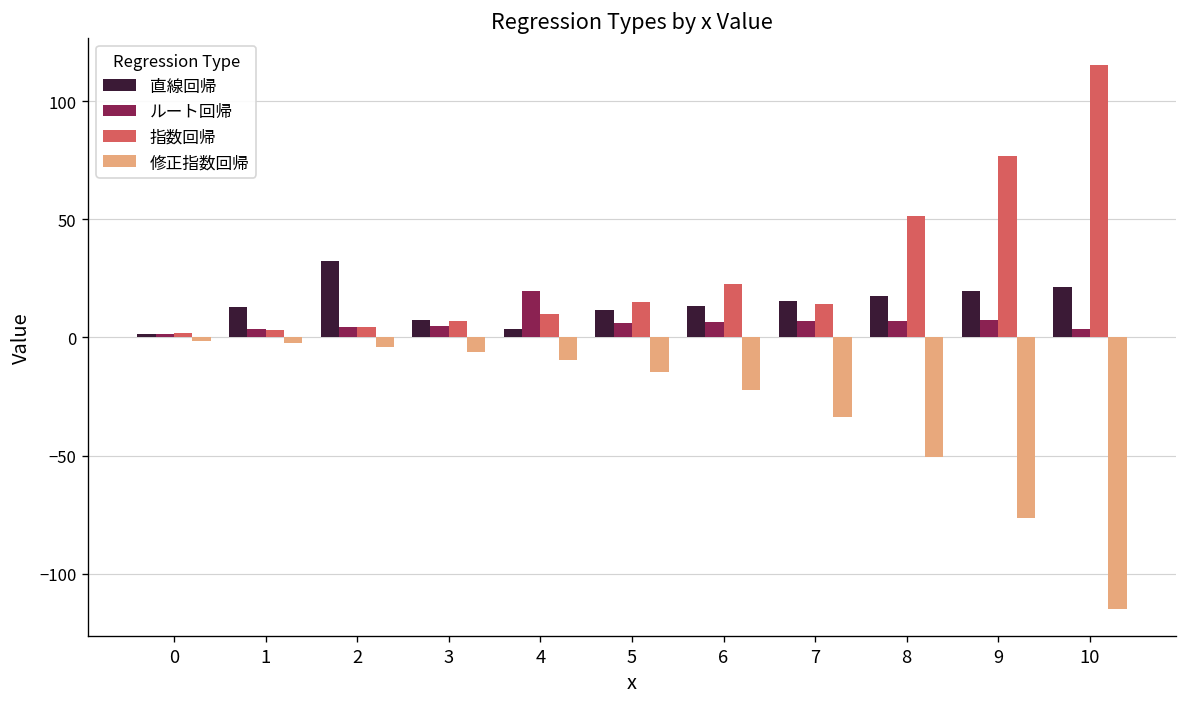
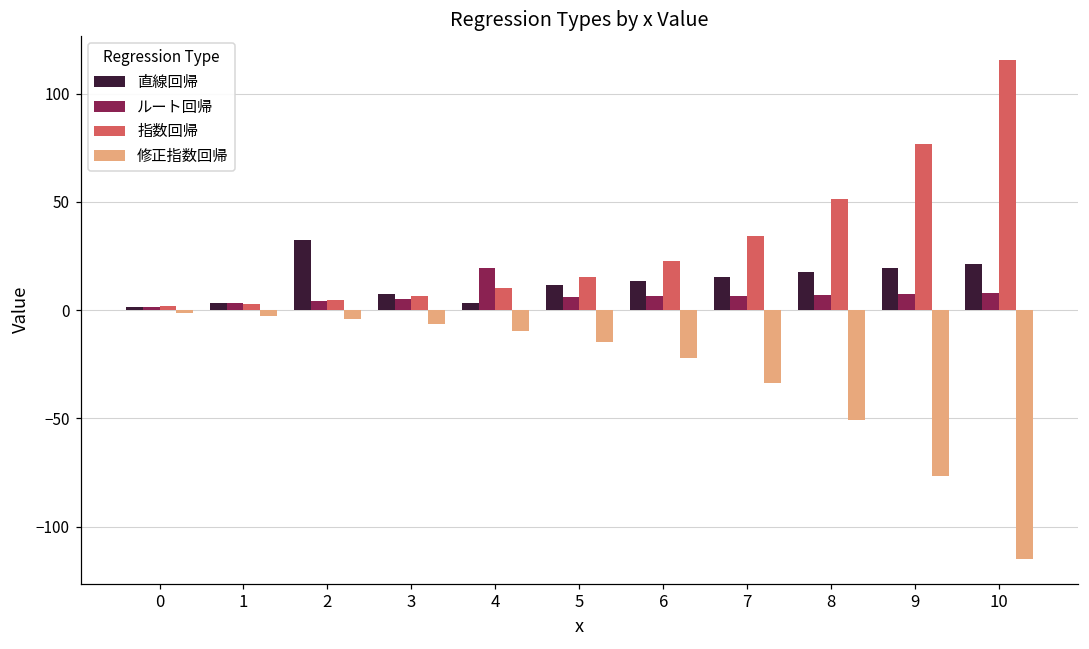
  {
    "直線回帰": {
      "0": 2,
-     "1": 13,
+     "1": 4,
      "2": 32,
      "3": 8,
      "4": 3,
      "5": 12,
      "6": 14,
      "7": 16,
      "8": 18,
      "9": 20,
      "10": 22
    },
    "ルート回帰": {
      "0": 2,
      "1": 4,
      "2": 4,
      "3": 5,
      "4": 20,
      "5": 6,
      "6": 6,
      "7": 7,
      "8": 7,
      "9": 8,
-     "10": 4
+     "10": 8
    },
    "指数回帰": {
      "0": 2,
      "1": 3,
      "2": 5,
      "3": 7,
      "4": 10,
      "5": 15,
      "6": 23,
-     "7": 14,
+     "7": 34,
      "8": 51,
      "9": 77,
      "10": 115
    },
    "修正指数回帰": {
      "0": -2,
      "1": -3,
      "2": -4,
      "3": -6,
      "4": -10,
      "5": -15,
      "6": -22,
      "7": -34,
      "8": -51,
      "9": -76,
      "10": -115
    }
  }
